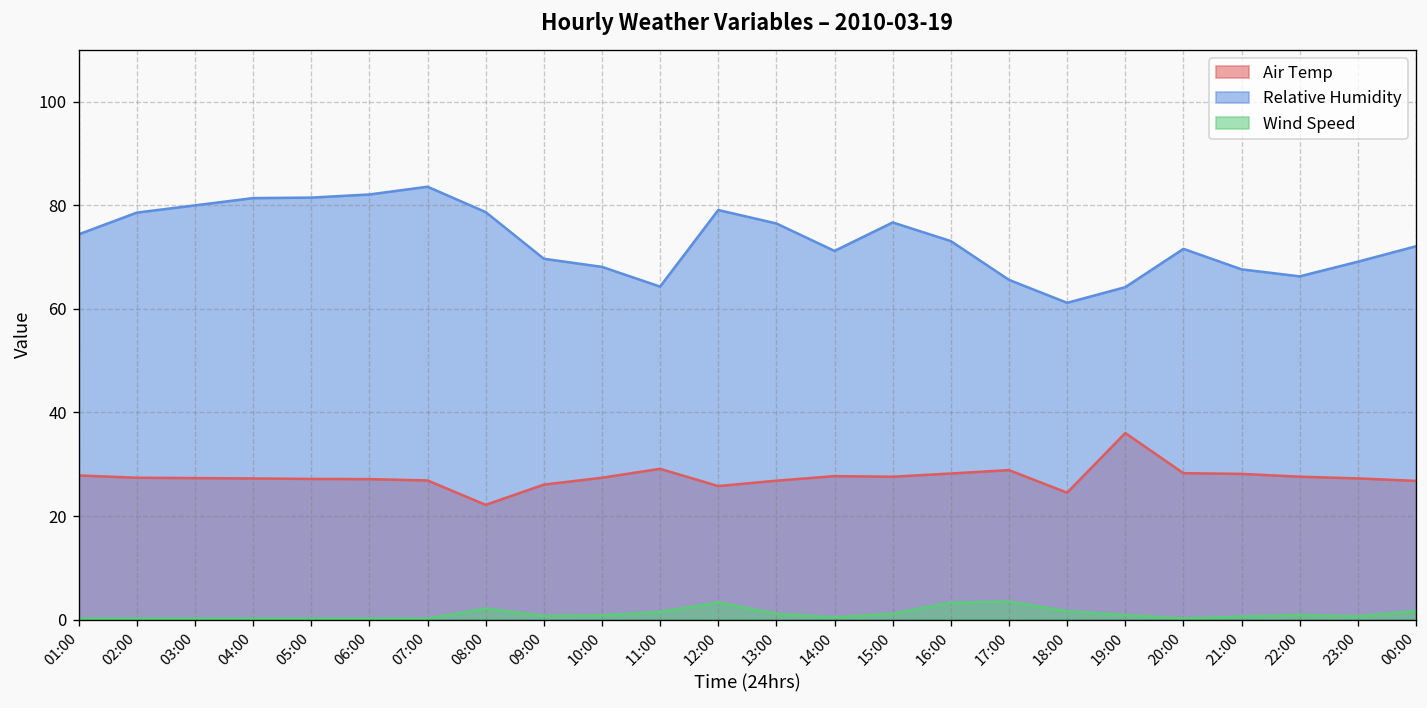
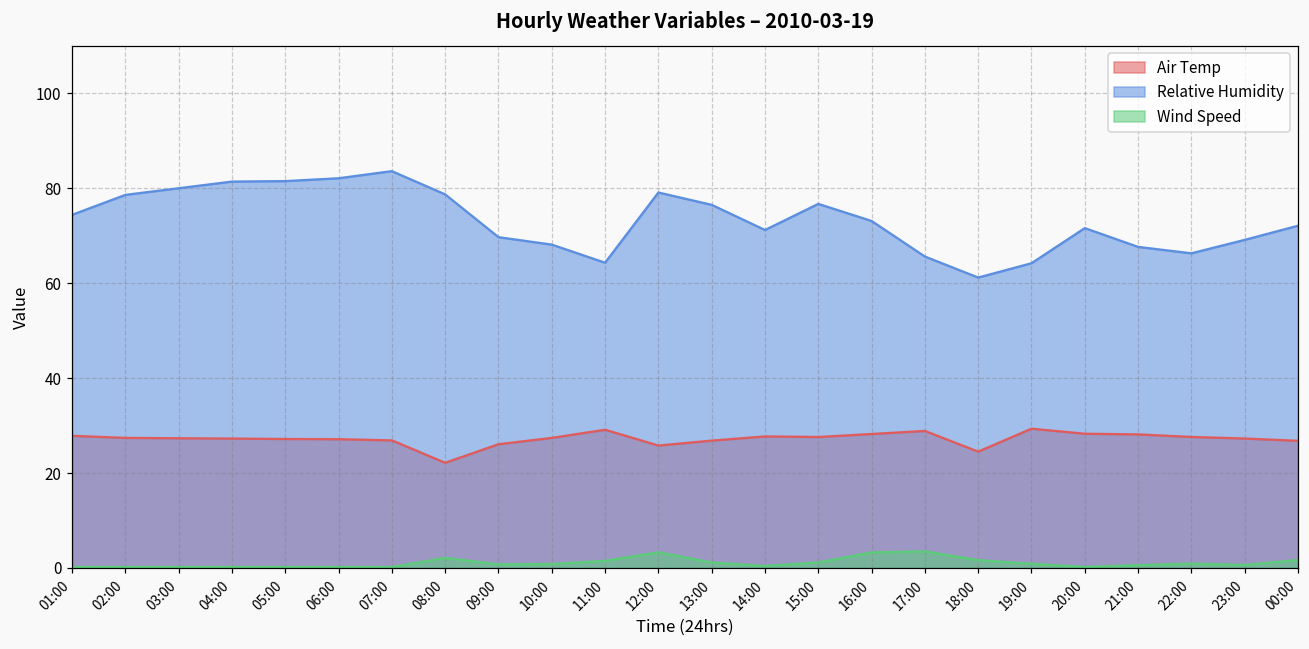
  {
    "Air Temp": {
      "01:00": 28,
      "02:00": 27,
      "03:00": 27,
      "04:00": 27,
      "05:00": 27,
      "06:00": 27,
      "07:00": 27,
      "08:00": 22,
      "09:00": 26,
      "10:00": 27,
      "11:00": 29,
      "12:00": 26,
      "13:00": 27,
      "14:00": 28,
      "15:00": 28,
      "16:00": 28,
      "17:00": 29,
      "18:00": 25,
-     "19:00": 36,
+     "19:00": 29,
      "20:00": 28,
      "21:00": 28,
      "22:00": 28,
      "23:00": 27,
      "00:00": 27
    },
    "Relative Humidity": {
      "01:00": 74,
      "02:00": 79,
      "03:00": 80,
      "04:00": 81,
      "05:00": 82,
      "06:00": 82,
      "07:00": 84,
      "08:00": 79,
      "09:00": 70,
      "10:00": 68,
      "11:00": 64,
      "12:00": 79,
      "13:00": 77,
      "14:00": 71,
      "15:00": 77,
      "16:00": 73,
      "17:00": 66,
      "18:00": 61,
      "19:00": 64,
      "20:00": 72,
      "21:00": 68,
      "22:00": 66,
      "23:00": 69,
      "00:00": 72
    },
    "Wind Speed": {
      "01:00": 0,
      "02:00": 0,
      "03:00": 0,
      "04:00": 0,
      "05:00": 0,
      "06:00": 0,
      "07:00": 0,
      "08:00": 2,
      "09:00": 1,
      "10:00": 1,
      "11:00": 2,
      "12:00": 3,
      "13:00": 1,
      "14:00": 0,
      "15:00": 1,
      "16:00": 3,
      "17:00": 3,
      "18:00": 2,
      "19:00": 1,
      "20:00": 0,
      "21:00": 1,
      "22:00": 1,
      "23:00": 1,
      "00:00": 2
    }
  }
